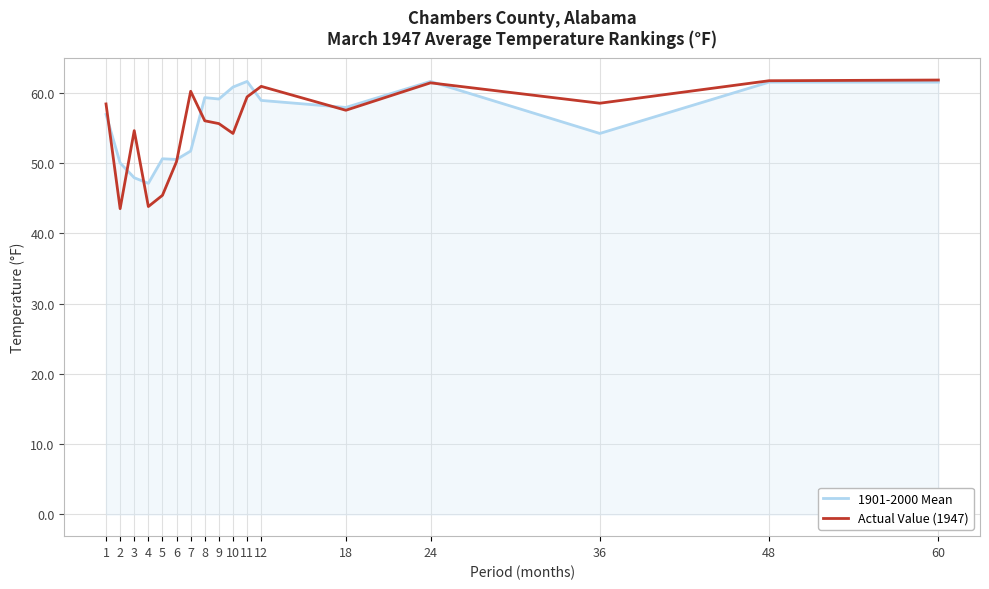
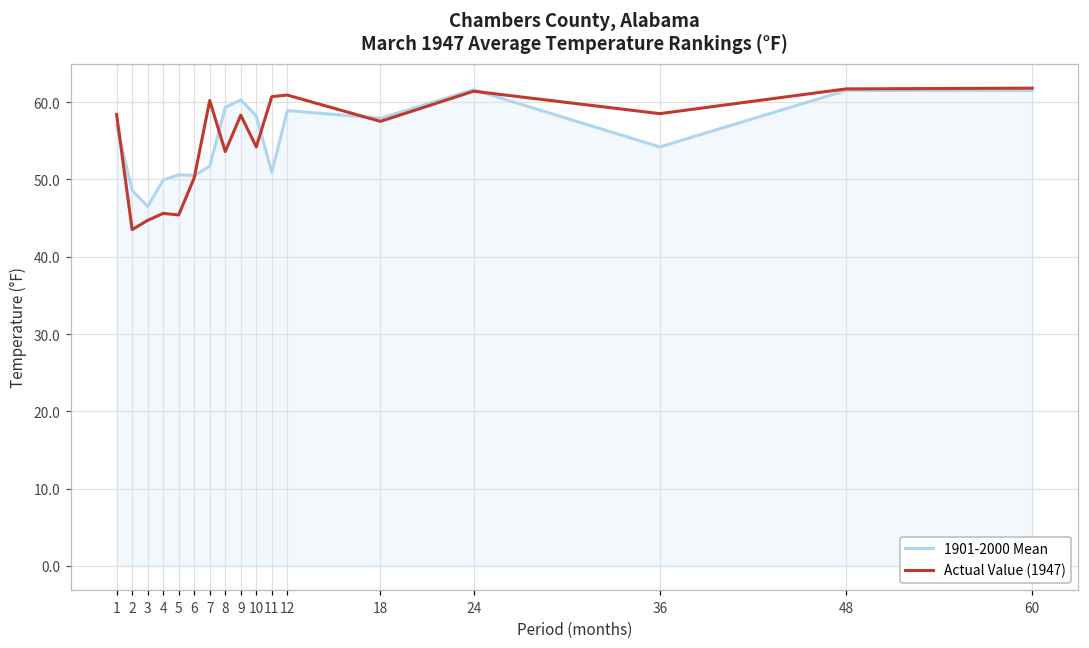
  {
    "1901-2000 Mean": {
      "1": 57,
-     "2": 50,
-     "3": 48,
-     "4": 47,
+     "2": 49,
+     "3": 47,
+     "4": 50,
      "5": 51,
      "7": 52,
      "8": 59,
-     "9": 59,
-     "10": 61,
-     "11": 62,
+     "9": 60,
+     "10": 58,
+     "11": 51,
      "12": 59,
      "18": 58,
      "36": 54
    },
    "Actual Value (1947)": {
      "1": 58,
      "2": 44,
-     "3": 55,
-     "4": 44,
+     "3": 45,
+     "4": 46,
      "5": 45,
      "7": 60,
-     "8": 56,
-     "9": 56,
+     "8": 54,
+     "9": 58,
      "10": 54,
-     "11": 59,
+     "11": 61,
      "12": 61,
      "18": 58,
      "36": 59
    }
  }
